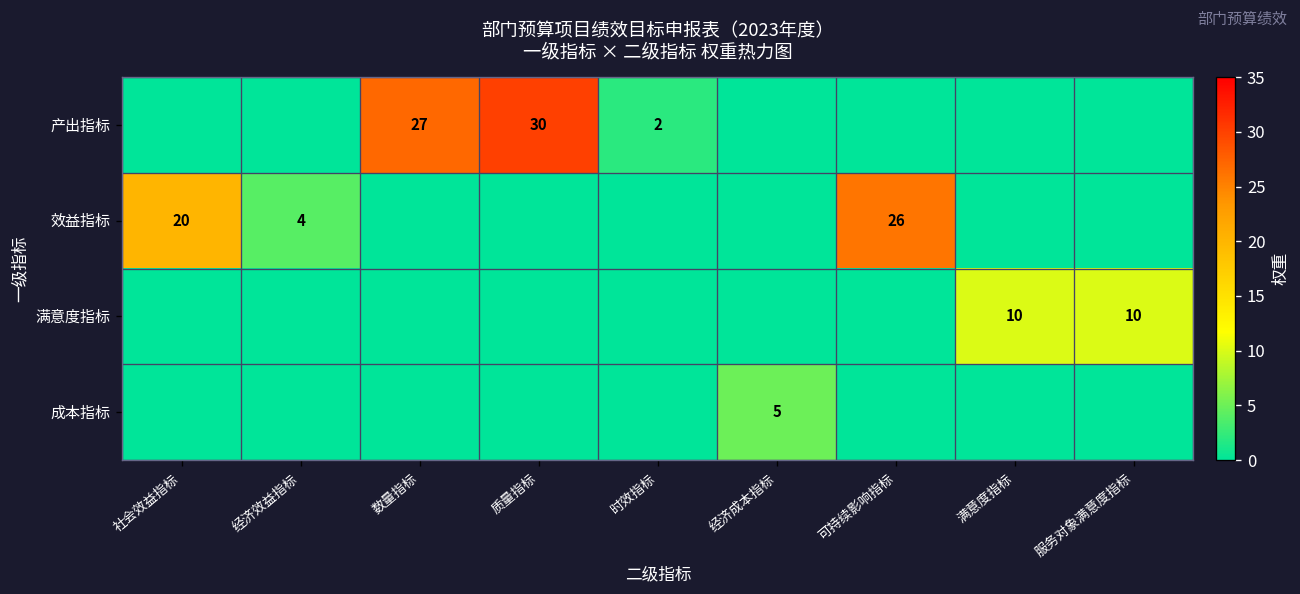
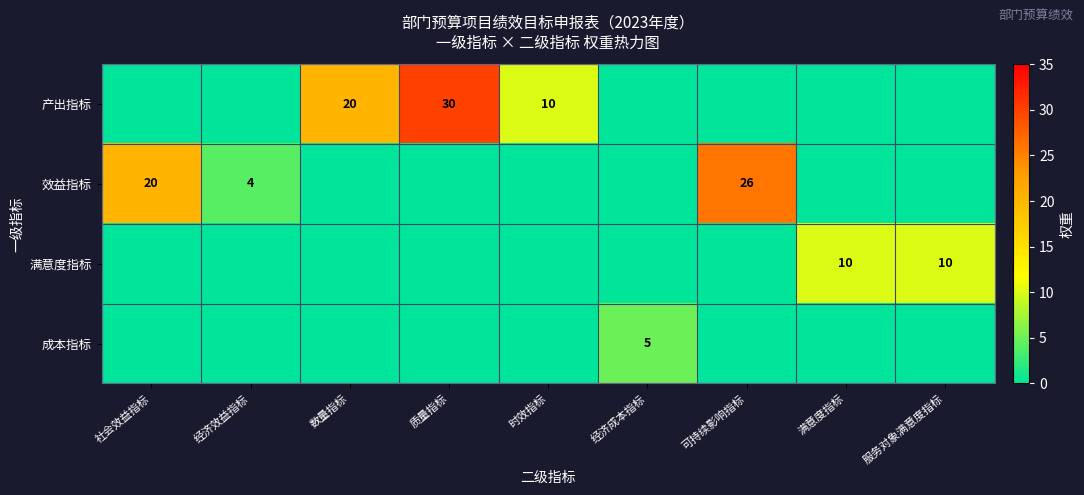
  {
    "产出指标": {
-     "数量指标": 27,
+     "数量指标": 20,
      "质量指标": 30,
-     "时效指标": 2
+     "时效指标": 10
    },
    "效益指标": {
      "社会效益指标": 20,
      "经济效益指标": 4,
      "可持续影响指标": 26
    },
    "满意度指标": {
      "满意度指标": 10,
      "服务对象满意度指标": 10
    },
    "成本指标": {
      "经济成本指标": 5
    }
  }
